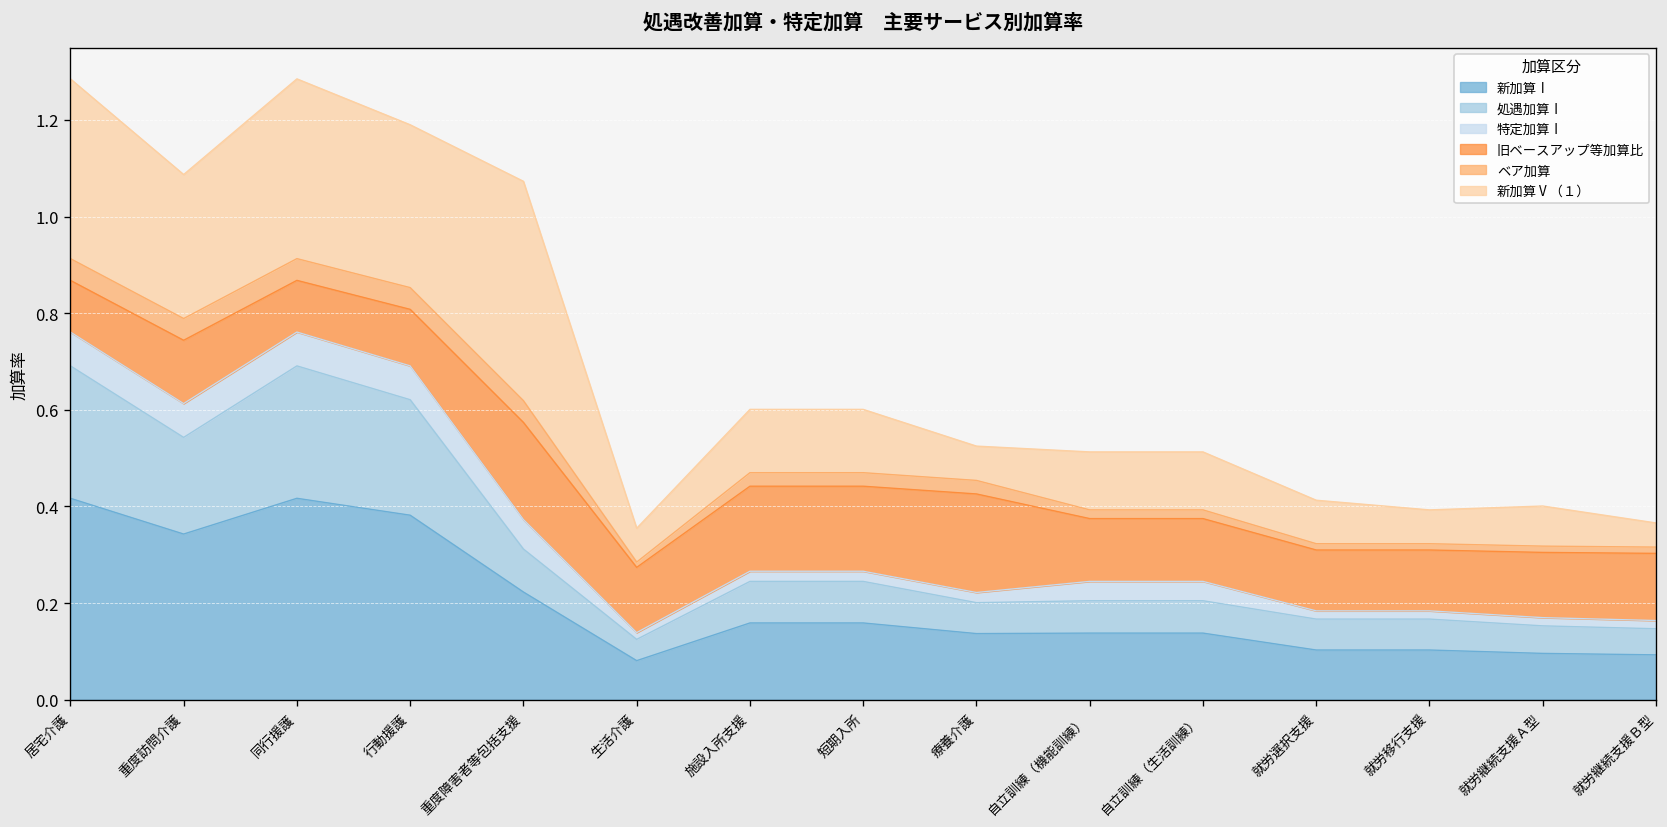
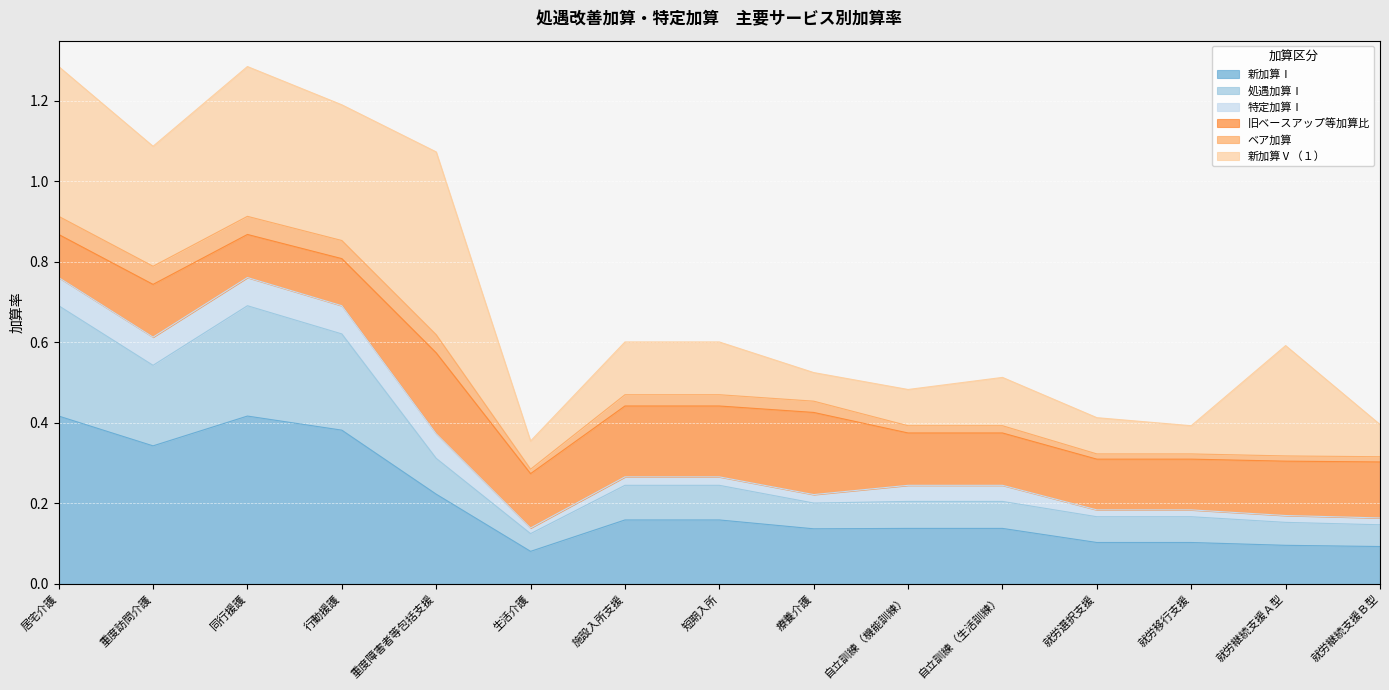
  {
    "新加算Ⅴ（１）": {
      "居宅介護": 0.37,
      "重度訪問介護": 0.30,
      "同行援護": 0.37,
      "行動援護": 0.34,
      "重度障害者等包括支援": 0.45,
      "生活介護": 0.07,
      "施設入所支援": 0.13,
      "短期入所": 0.13,
      "療養介護": 0.07,
-     "自立訓練（機能訓練）": 0.12,
+     "自立訓練（機能訓練）": 0.09,
      "自立訓練（生活訓練）": 0.12,
      "就労選択支援": 0.09,
      "就労移行支援": 0.07,
-     "就労継続支援Ａ型": 0.08,
-     "就労継続支援Ｂ型": 0.05
+     "就労継続支援Ａ型": 0.27,
+     "就労継続支援Ｂ型": 0.08
    }
  }
